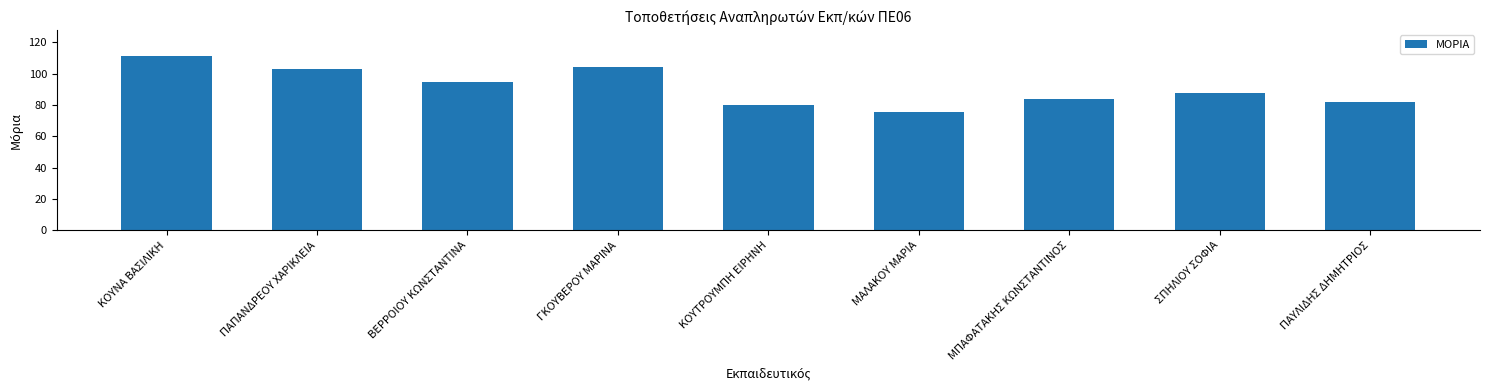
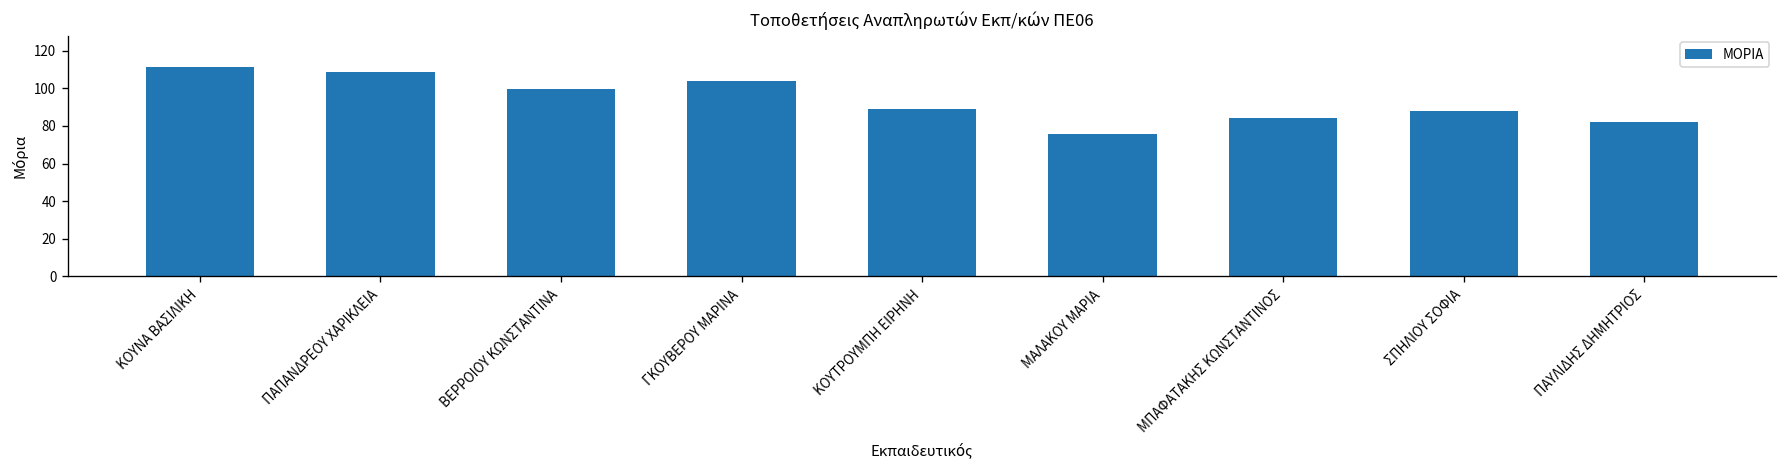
  {
    "ΚΟΥΝΑ ΒΑΣΙΛΙΚΗ": 111,
-   "ΠΑΠΑΝΔΡΕΟΥ ΧΑΡΙΚΛΕΙΑ": 103,
-   "ΒΕΡΡΟΙΟΥ ΚΩΝΣΤΑΝΤΙΝΑ": 94,
+   "ΠΑΠΑΝΔΡΕΟΥ ΧΑΡΙΚΛΕΙΑ": 109,
+   "ΒΕΡΡΟΙΟΥ ΚΩΝΣΤΑΝΤΙΝΑ": 100,
    "ΓΚΟΥΒΕΡΟΥ ΜΑΡΙΝΑ": 104,
-   "ΚΟΥΤΡΟΥΜΠΗ ΕΙΡΗΝΗ": 80,
+   "ΚΟΥΤΡΟΥΜΠΗ ΕΙΡΗΝΗ": 89,
    "ΜΑΛΑΚΟΥ ΜΑΡΙΑ": 76,
    "ΜΠΑΦΑΤΑΚΗΣ ΚΩΝΣΤΑΝΤΙΝΟΣ": 84,
    "ΣΠΗΛΙΟΥ ΣΟΦΙΑ": 88,
    "ΠΑΥΛΙΔΗΣ ΔΗΜΗΤΡΙΟΣ": 82
  }
